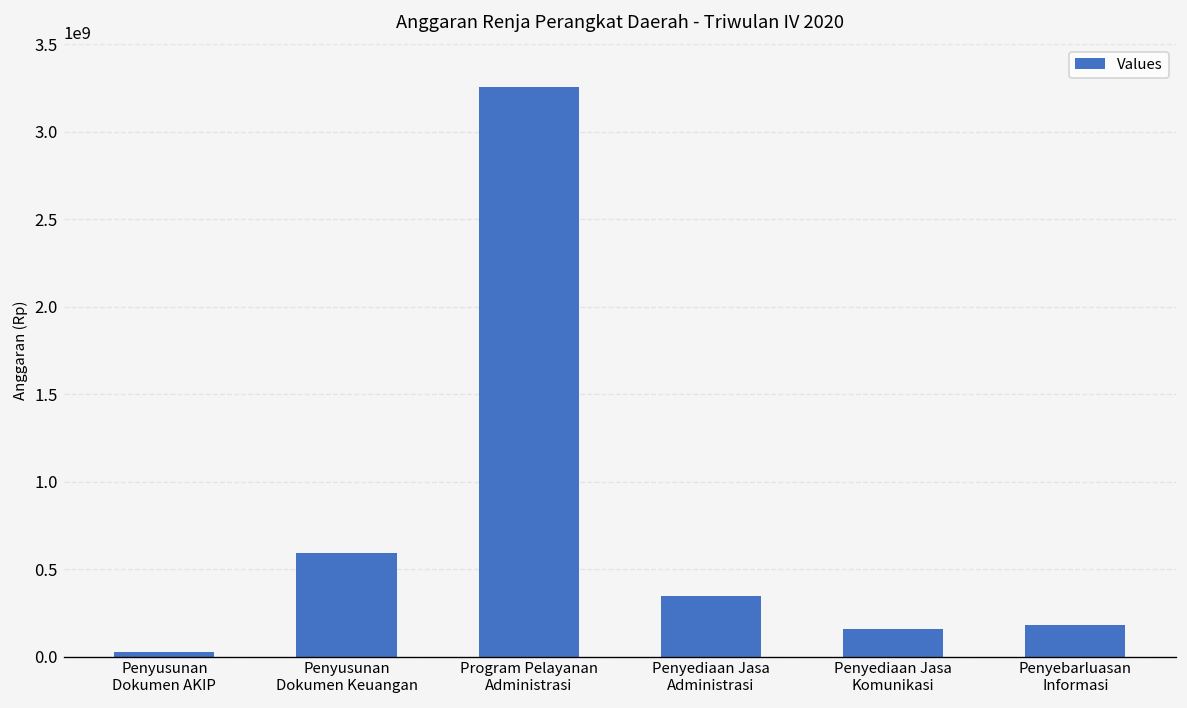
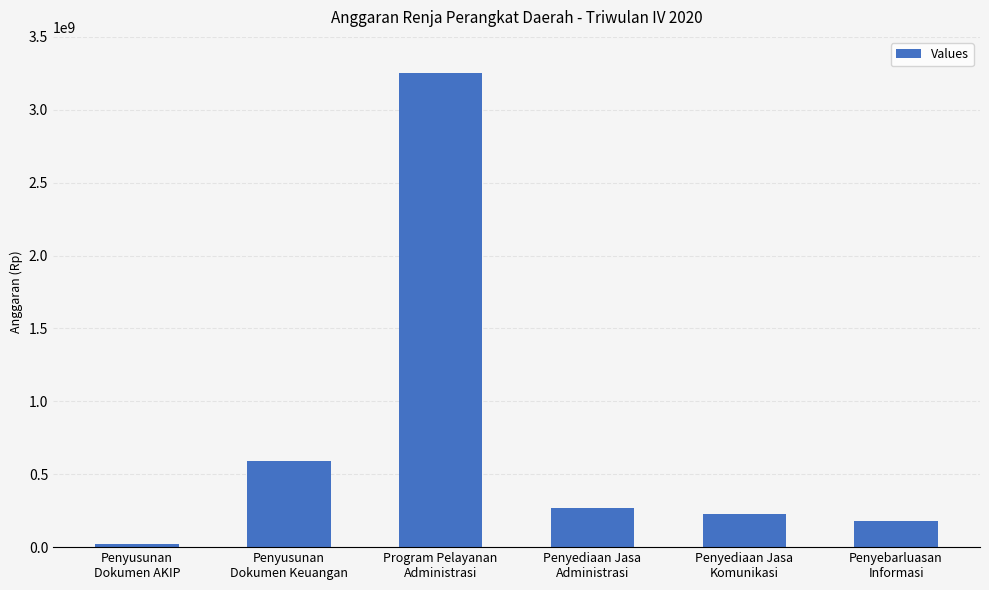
  {
    "Penyusunan Dokumen AKIP": 20000000,
    "Penyusunan Dokumen Keuangan": 590000000,
    "Program Pelayanan Administrasi": 3250000000,
-   "Penyediaan Jasa Administrasi": 340000000,
-   "Penyediaan Jasa Komunikasi": 160000000,
+   "Penyediaan Jasa Administrasi": 270000000,
+   "Penyediaan Jasa Komunikasi": 230000000,
    "Penyebarluasan Informasi": 180000000
  }
